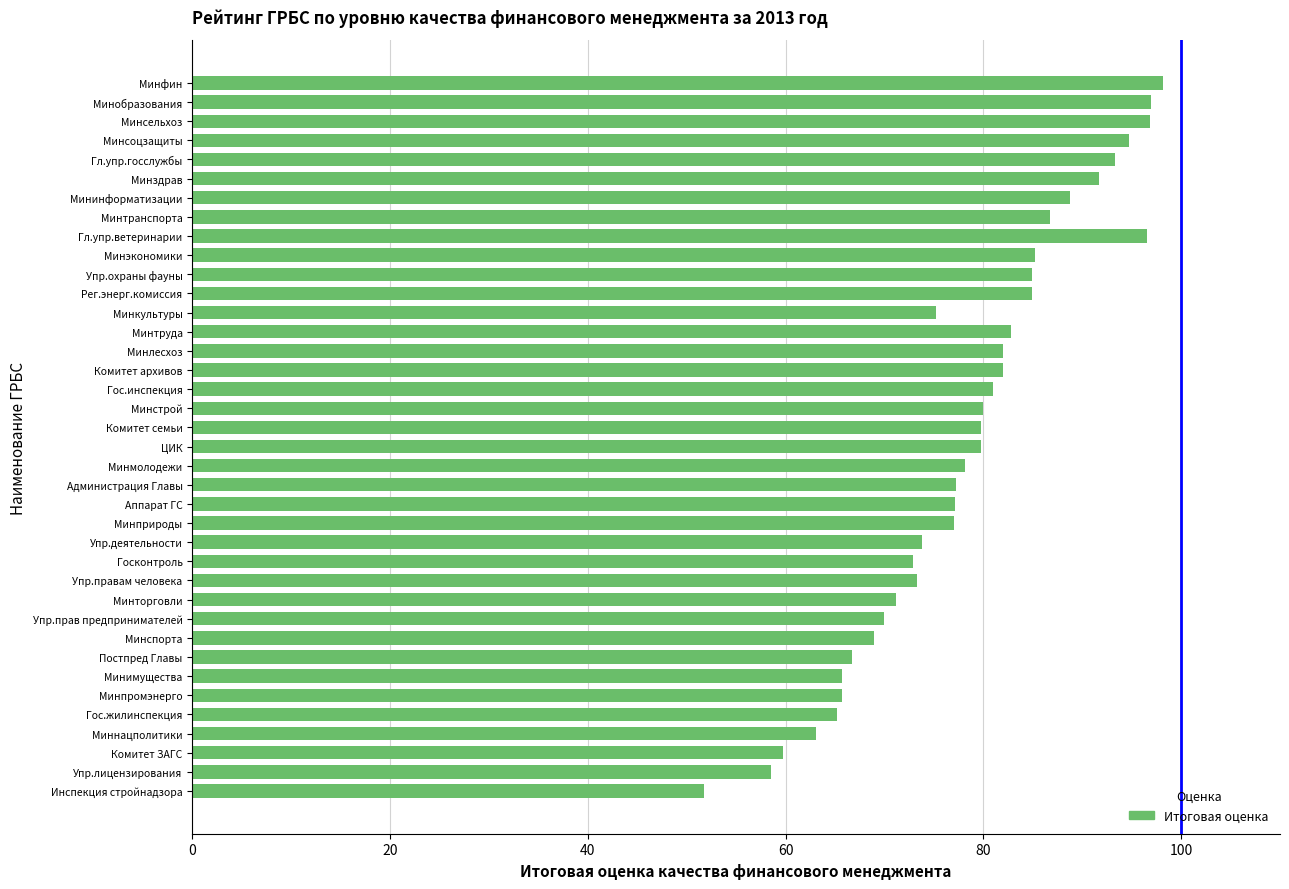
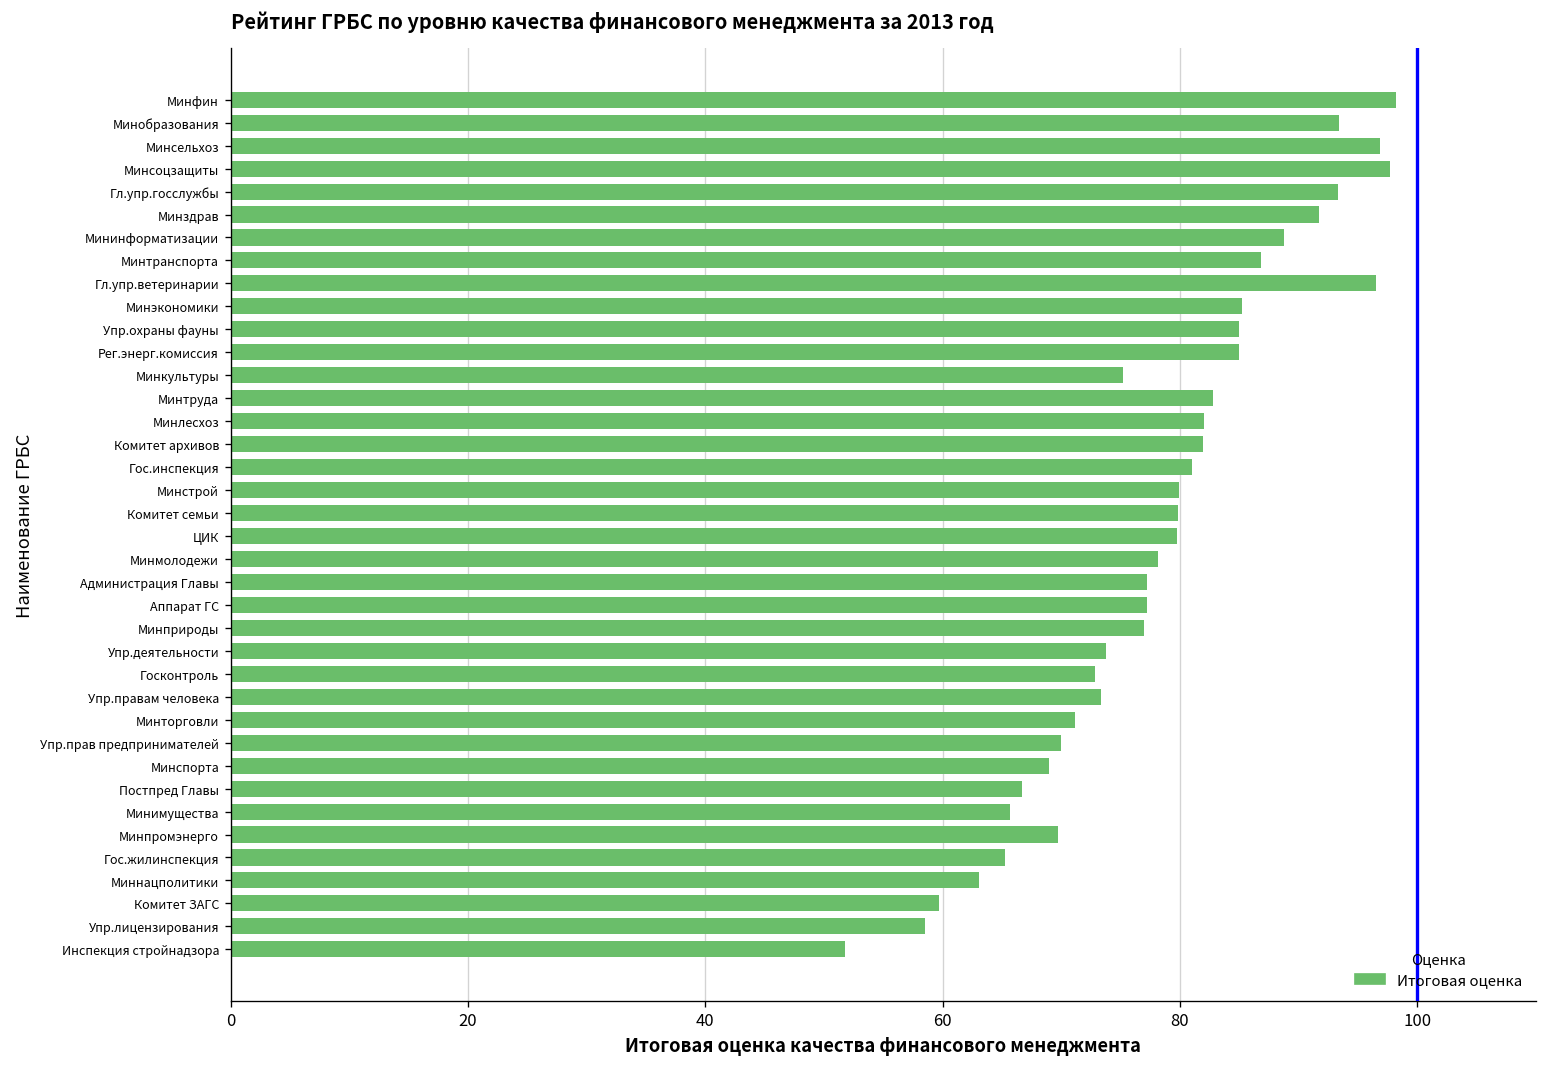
  {
    "Минфин": 98,
-   "Минобразования": 97,
+   "Минобразования": 93,
    "Минсельхоз": 97,
-   "Минсоцзащиты": 95,
+   "Минсоцзащиты": 98,
    "Гл.упр.госслужбы": 93,
    "Минздрав": 92,
    "Мининформатизации": 89,
    "Минтранспорта": 87,
    "Гл.упр.ветеринарии": 97,
    "Минэкономики": 85,
    "Упр.охраны фауны": 85,
    "Рег.энерг.комиссия": 85,
    "Минкультуры": 75,
    "Минтруда": 83,
    "Минлесхоз": 82,
    "Комитет архивов": 82,
    "Гос.инспекция": 81,
    "Минстрой": 80,
    "Комитет семьи": 80,
    "ЦИК": 80,
    "Минмолодежи": 78,
    "Администрация Главы": 77,
    "Аппарат ГС": 77,
    "Минприроды": 77,
    "Упр.деятельности": 74,
    "Госконтроль": 73,
    "Упр.правам человека": 73,
    "Минторговли": 71,
    "Упр.прав предпринимателей": 70,
    "Минспорта": 69,
    "Постпред Главы": 67,
    "Минимущества": 66,
-   "Минпромэнерго": 66,
+   "Минпромэнерго": 70,
    "Гос.жилинспекция": 65,
    "Миннацполитики": 63,
    "Комитет ЗАГС": 60,
    "Упр.лицензирования": 59,
    "Инспекция стройнадзора": 52
  }
